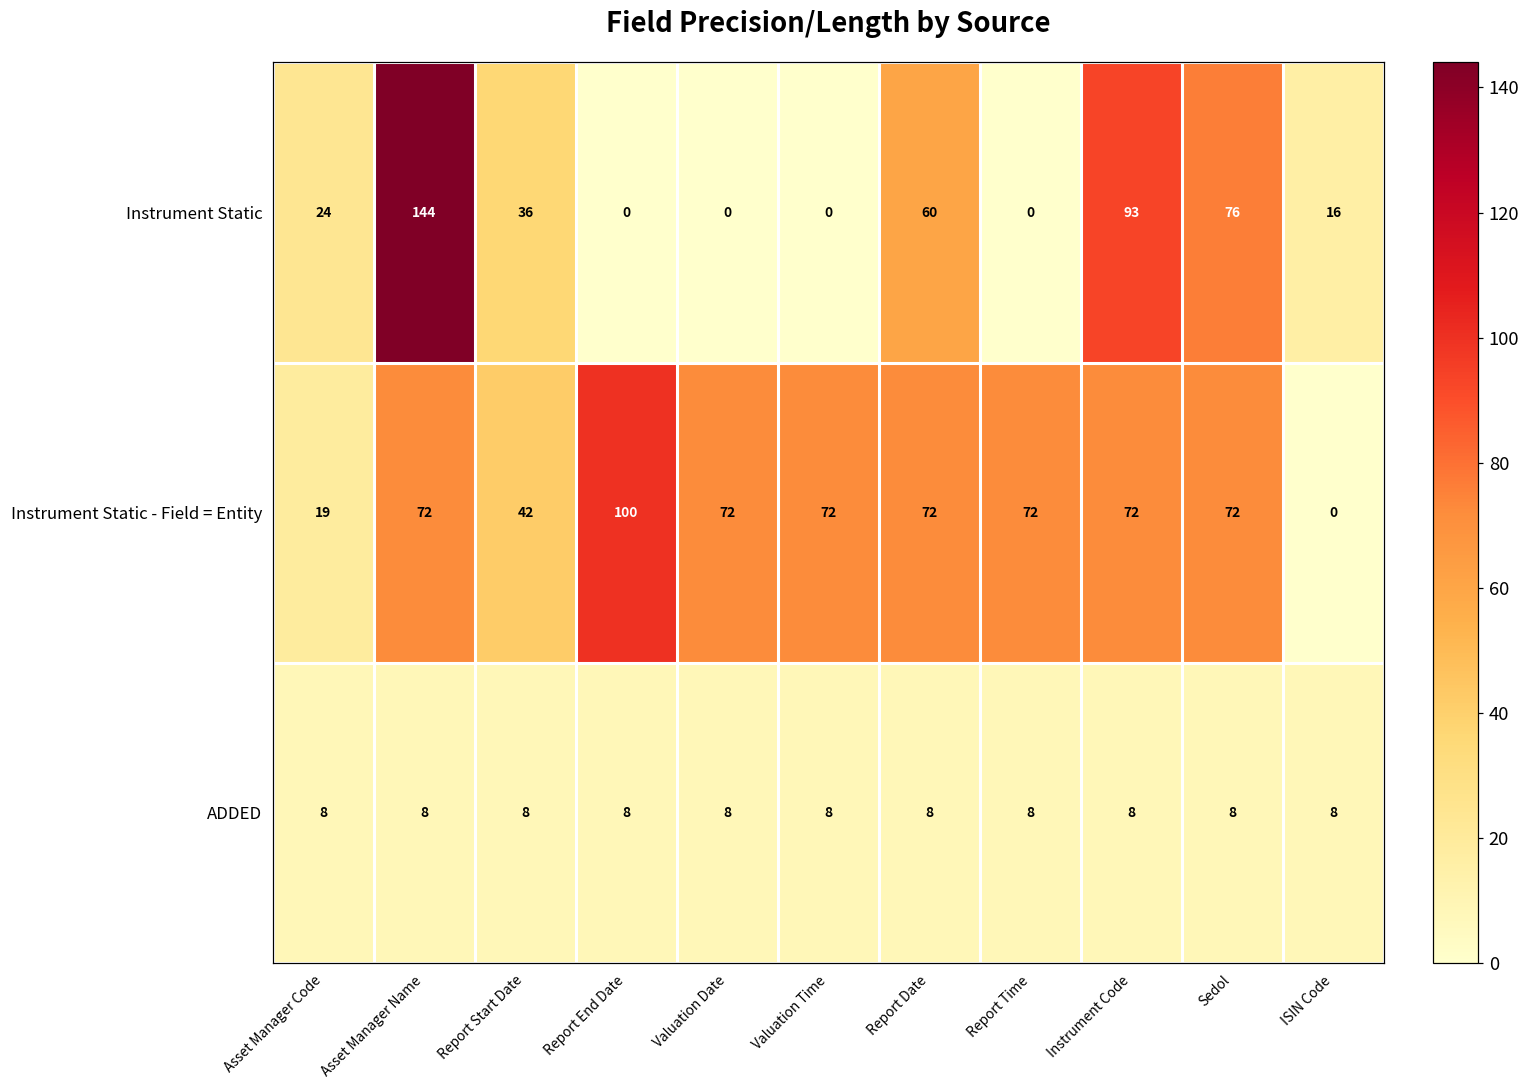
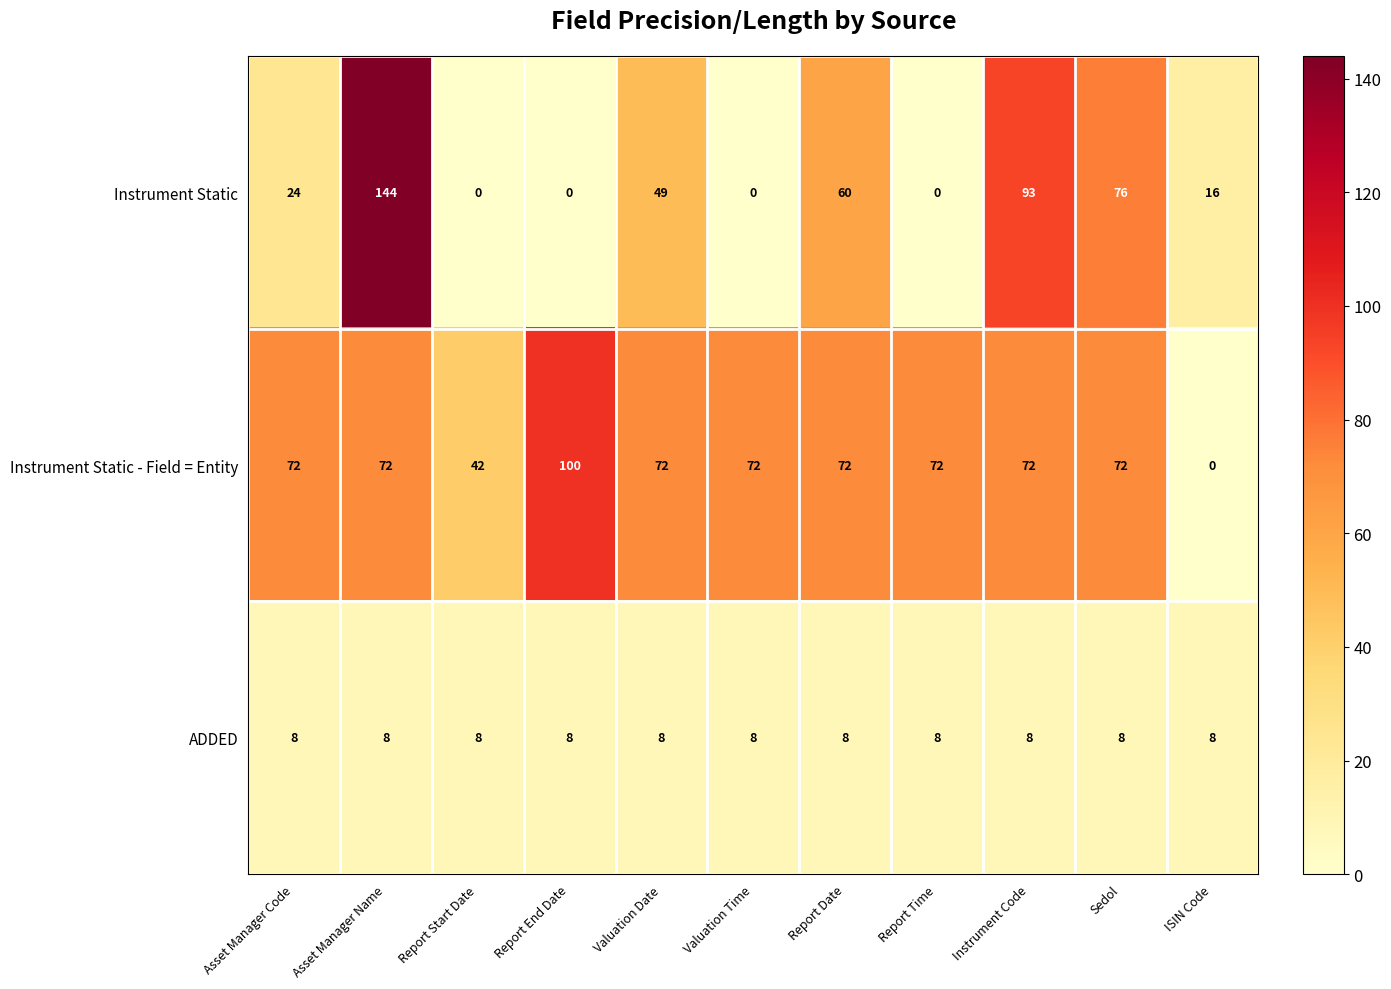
  {
    "Instrument Static": {
      "Asset Manager Code": 24,
      "Asset Manager Name": 144,
-     "Report Start Date": 36,
+     "Report Start Date": 0,
      "Report End Date": 0,
-     "Valuation Date": 0,
+     "Valuation Date": 49,
      "Valuation Time": 0,
      "Report Date": 60,
      "Report Time": 0,
      "Instrument Code": 93,
      "Sedol": 76,
      "ISIN Code": 16
    },
    "Instrument Static - Field = Entity": {
-     "Asset Manager Code": 19,
+     "Asset Manager Code": 72,
      "Asset Manager Name": 72,
      "Report Start Date": 42,
      "Report End Date": 100,
      "Valuation Date": 72,
      "Valuation Time": 72,
      "Report Date": 72,
      "Report Time": 72,
      "Instrument Code": 72,
      "Sedol": 72,
      "ISIN Code": 0
    },
    "ADDED": {
      "Asset Manager Code": 8,
      "Asset Manager Name": 8,
      "Report Start Date": 8,
      "Report End Date": 8,
      "Valuation Date": 8,
      "Valuation Time": 8,
      "Report Date": 8,
      "Report Time": 8,
      "Instrument Code": 8,
      "Sedol": 8,
      "ISIN Code": 8
    }
  }
